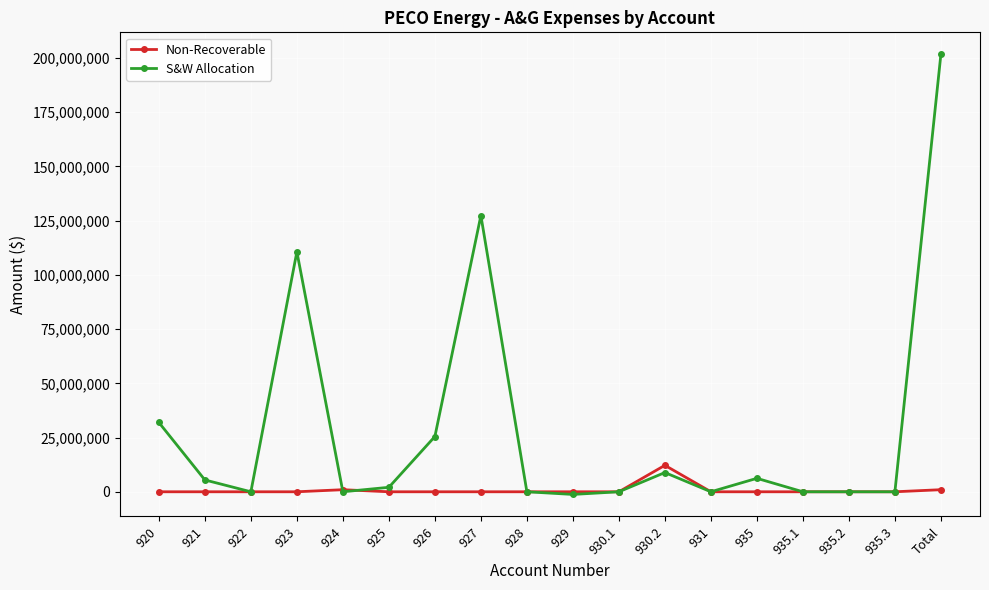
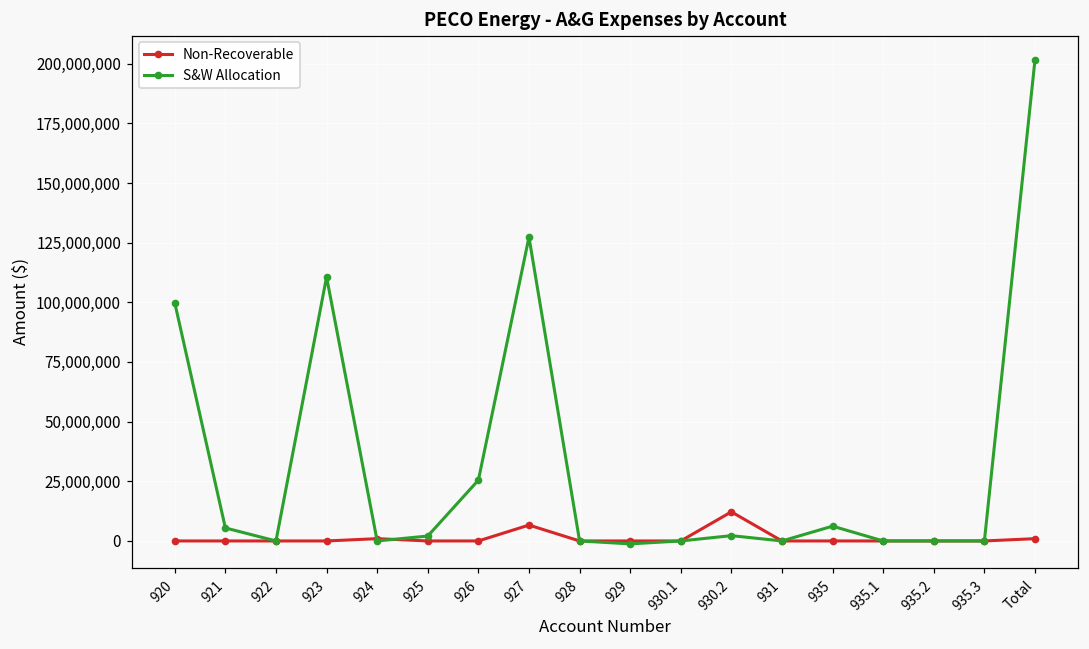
  {
    "Non-Recoverable": {
      "920": "0",
      "921": "0",
      "923": "0",
      "925": "0",
      "926": "0",
-     "927": "0",
+     "927": "7,000,000",
      "929": "0",
      "930.2": "12,000,000",
      "935": "0",
      "Total": "1,000,000"
    },
    "S&W Allocation": {
-     "920": "32,000,000",
+     "920": "100,000,000",
      "921": "5,000,000",
      "923": "111,000,000",
      "925": "2,000,000",
      "926": "25,000,000",
      "927": "127,000,000",
      "929": "-1,000,000",
-     "930.2": "9,000,000",
+     "930.2": "2,000,000",
      "935": "6,000,000",
      "Total": "202,000,000"
    }
  }
